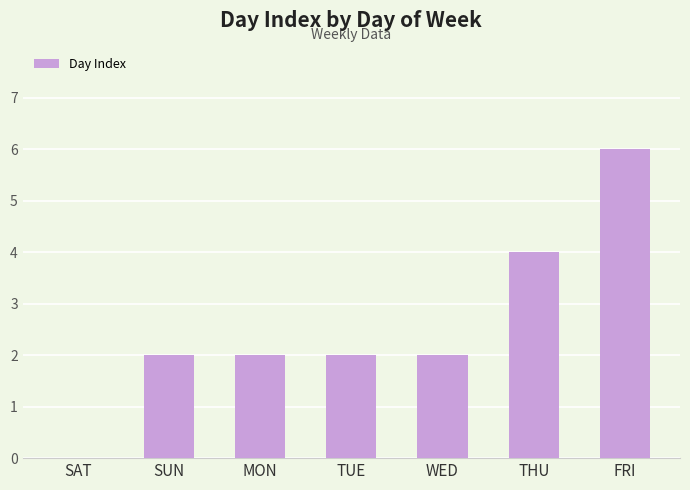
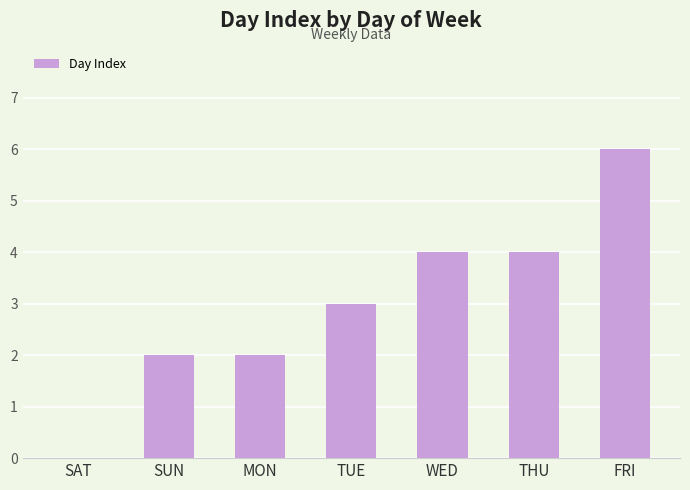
  {
    "SAT": 0,
    "SUN": 2,
    "MON": 2,
-   "TUE": 2,
-   "WED": 2,
+   "TUE": 3,
+   "WED": 4,
    "THU": 4,
    "FRI": 6
  }
